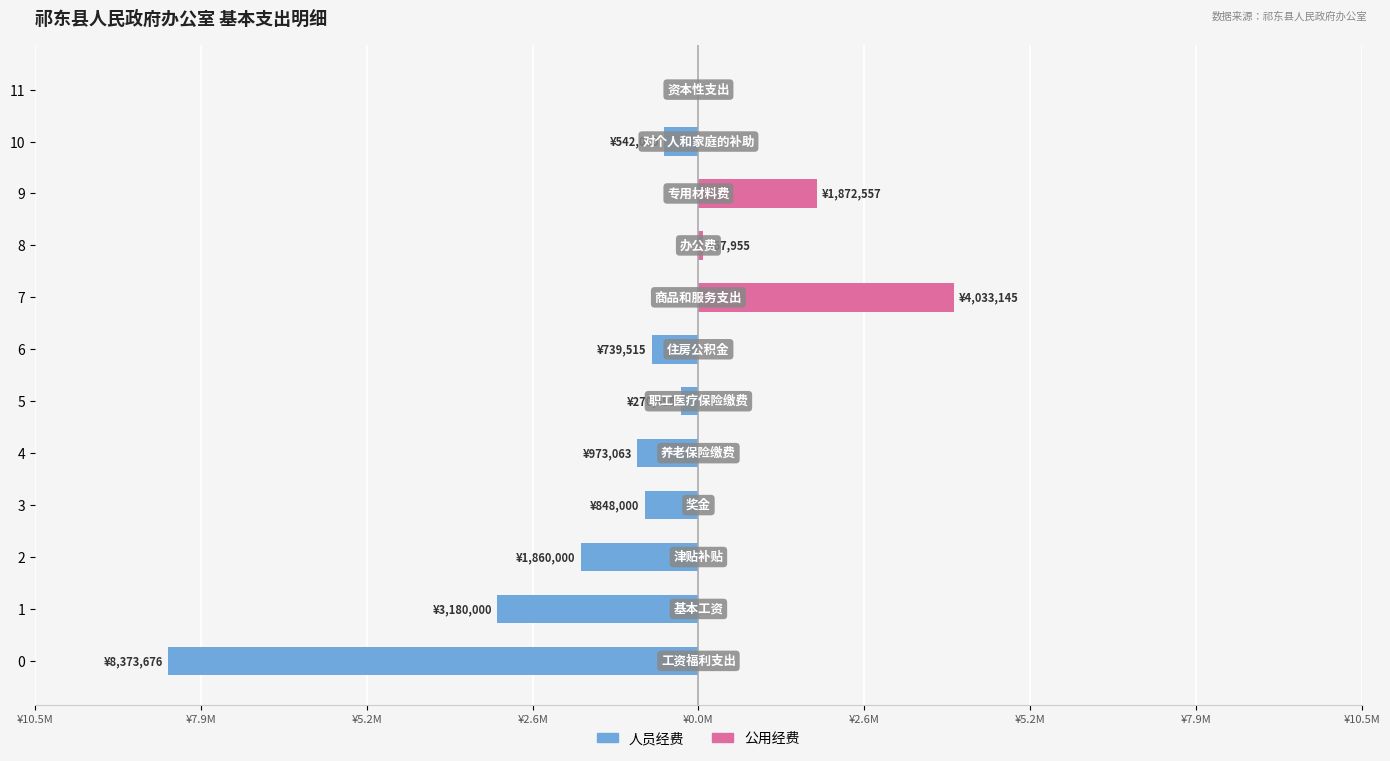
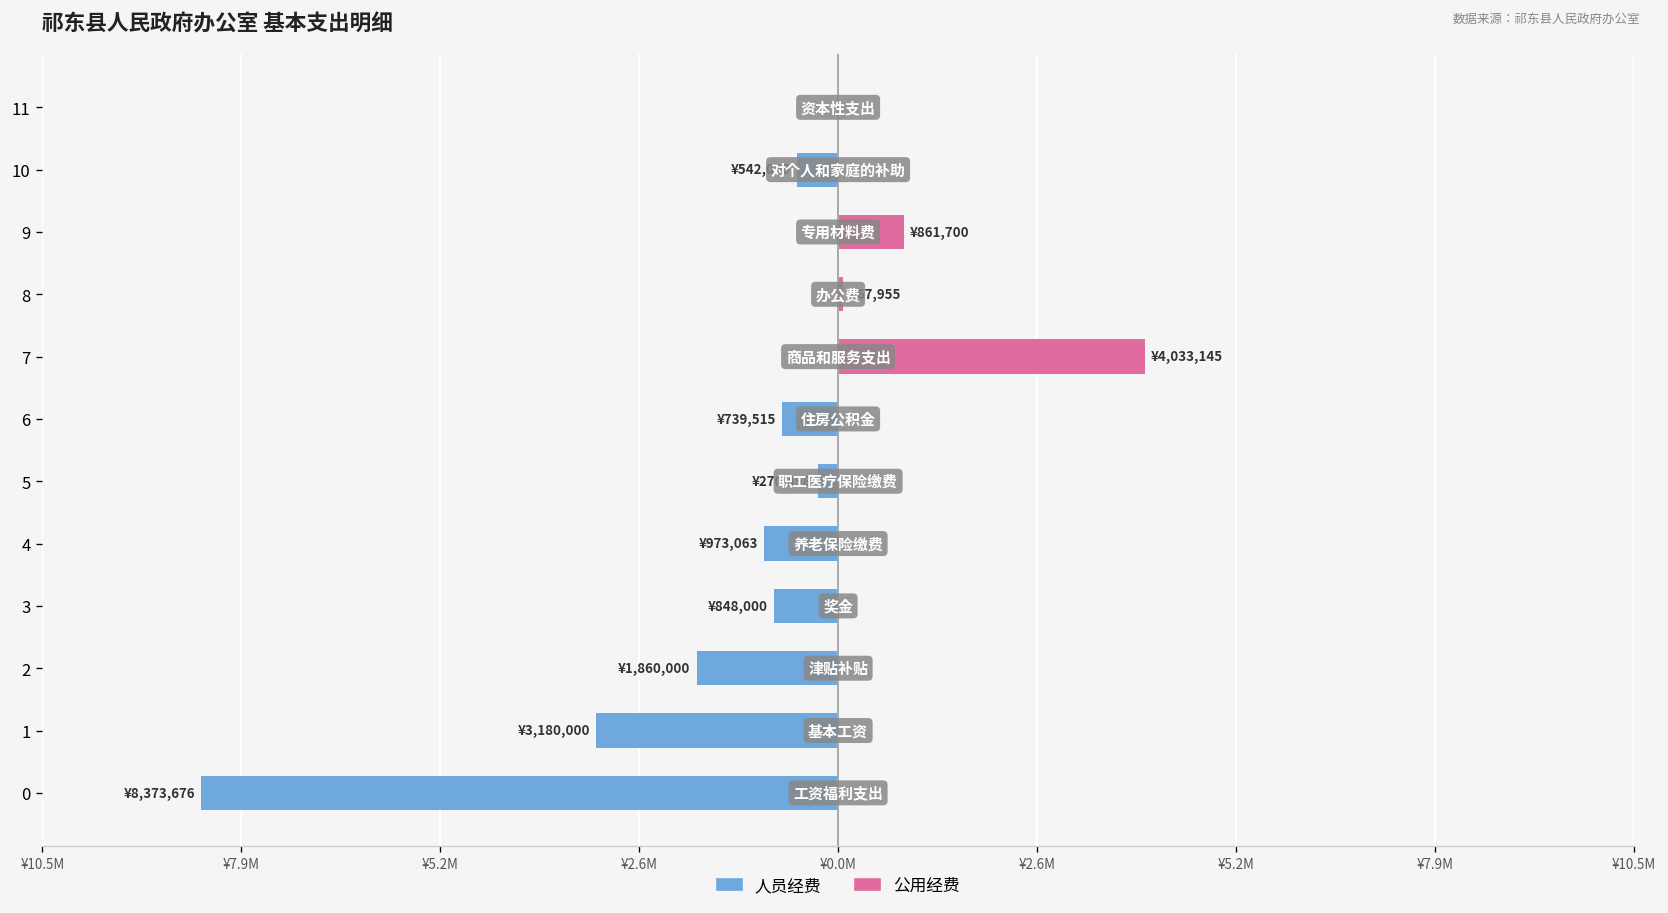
  {
    "公用经费": {
-     "9": "¥1,872,557",
+     "9": "¥861,700",
      "7": "¥4,033,145"
    }
  }
